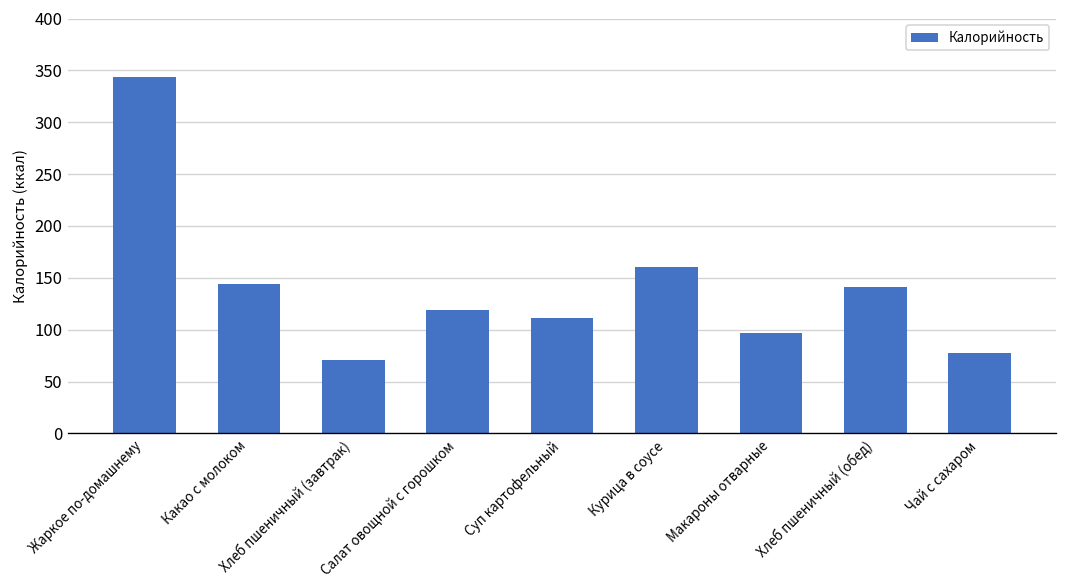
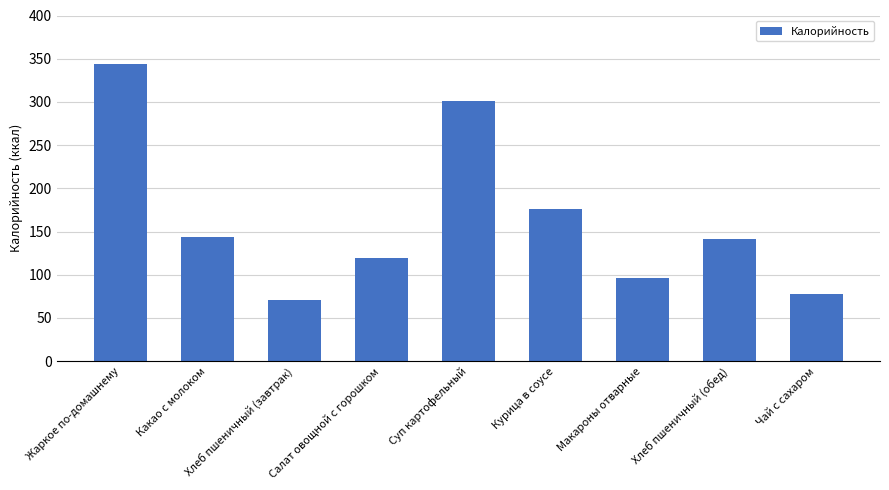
  {
    "Жаркое по-домашнему": 340,
    "Какао с молоком": 140,
    "Хлеб пшеничный (завтрак)": 70,
    "Салат овощной с горошком": 120,
-   "Суп картофельный": 110,
-   "Курица в соусе": 160,
+   "Суп картофельный": 300,
+   "Курица в соусе": 180,
    "Макароны отварные": 100,
    "Хлеб пшеничный (обед)": 140,
    "Чай с сахаром": 80
  }
